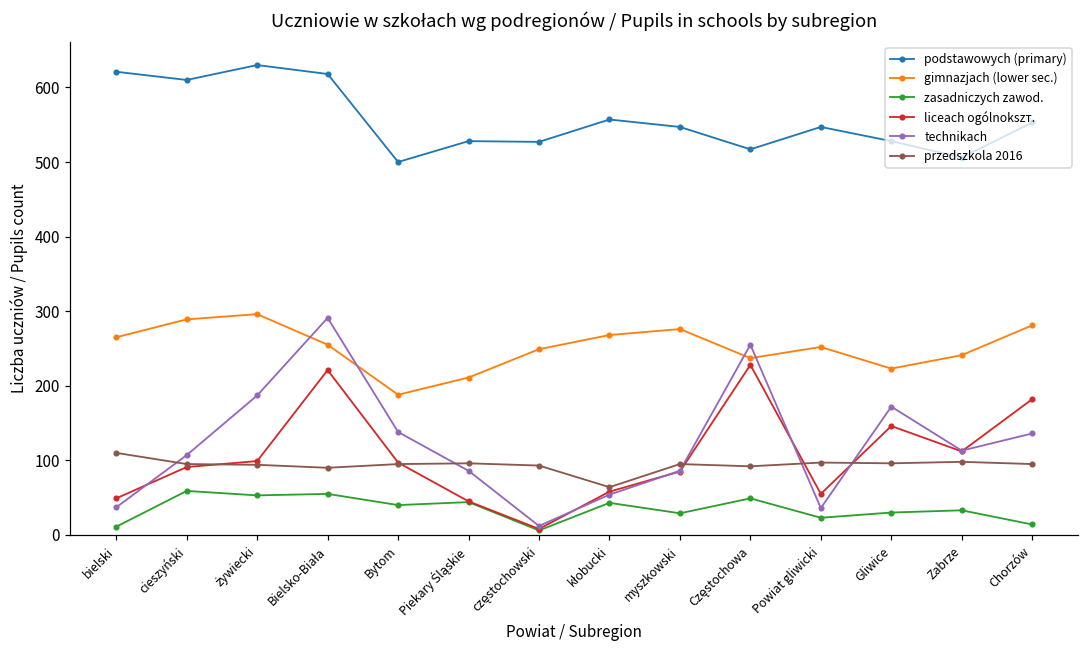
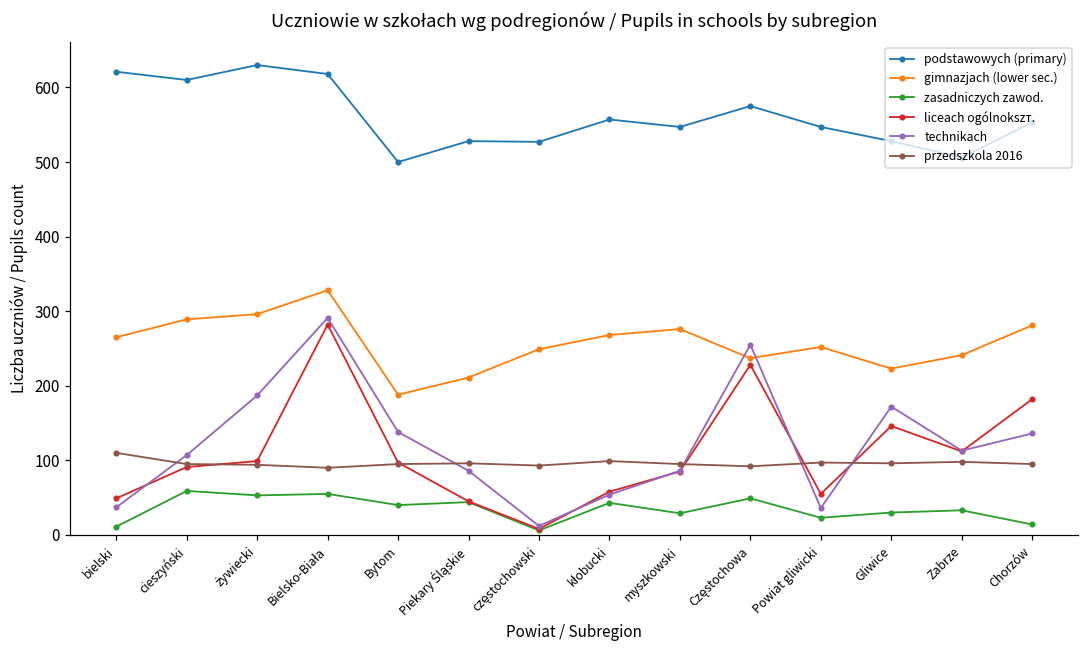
  {
    "podstawowych (primary)": {
      "bielski": 620,
      "cieszyński": 610,
      "żywiecki": 630,
      "Bielsko-Biała": 620,
      "Bytom": 500,
      "Piekary Śląskie": 530,
      "częstochowski": 530,
      "kłobucki": 560,
      "myszkowski": 550,
-     "Częstochowa": 520,
+     "Częstochowa": 580,
      "Powiat gliwicki": 550
    },
    "gimnazjach (lower sec.)": {
      "bielski": 270,
      "cieszyński": 290,
      "żywiecki": 300,
-     "Bielsko-Biała": 260,
+     "Bielsko-Biała": 330,
      "Bytom": 190,
      "Piekary Śląskie": 210,
      "częstochowski": 250,
      "kłobucki": 270,
      "myszkowski": 280,
      "Częstochowa": 240,
      "Powiat gliwicki": 250,
      "Gliwice": 220,
      "Zabrze": 240,
      "Chorzów": 280
    },
    "zasadniczych zawod.": {
      "bielski": 10,
      "cieszyński": 60,
      "żywiecki": 50,
      "Bielsko-Biała": 60,
      "Bytom": 40,
      "kłobucki": 40,
      "myszkowski": 30,
      "Częstochowa": 50,
      "Powiat gliwicki": 20,
      "Gliwice": 30,
      "Zabrze": 30,
      "Chorzów": 10
    },
    "liceach ogólnokszт.": {
      "bielski": 50,
      "cieszyński": 90,
      "żywiecki": 100,
-     "Bielsko-Biała": 220,
+     "Bielsko-Biała": 280,
      "kłobucki": 60,
      "Częstochowa": 230,
      "Powiat gliwicki": 60,
      "Gliwice": 150,
      "Chorzów": 180
    },
    "technikach": {
      "bielski": 40,
      "cieszyński": 110,
      "żywiecki": 190,
      "Bielsko-Biała": 290,
      "Bytom": 140,
      "Piekary Śląskie": 90,
      "częstochowski": 10,
      "kłobucki": 50,
      "Częstochowa": 260,
      "Powiat gliwicki": 40,
      "Gliwice": 170,
      "Chorzów": 140
    },
    "przedszkola 2016": {
      "bielski": 110,
      "cieszyński": 100,
      "żywiecki": 90,
      "Bielsko-Biała": 90,
      "Piekary Śląskie": 100,
      "częstochowski": 90,
-     "kłobucki": 60,
+     "kłobucki": 100,
      "myszkowski": 100,
      "Częstochowa": 90,
      "Powiat gliwicki": 100,
      "Gliwice": 100,
      "Zabrze": 100,
      "Chorzów": 100
    }
  }
